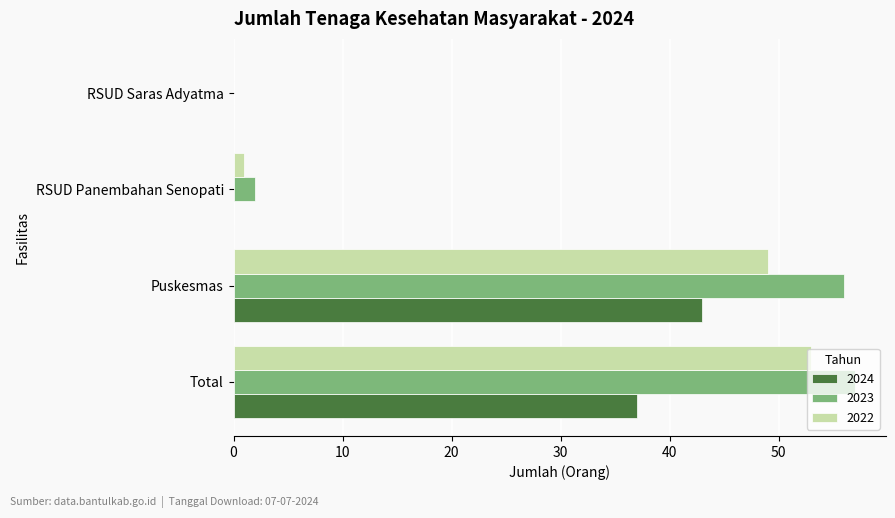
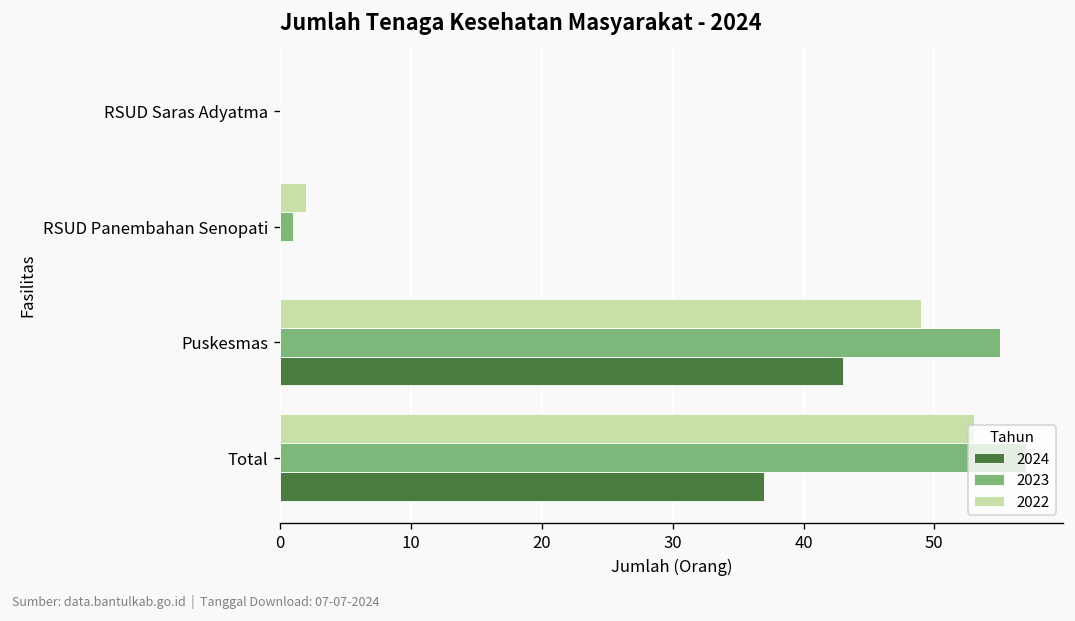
  {
    "2024": {
      "RSUD Saras Adyatma": 0,
      "RSUD Panembahan Senopati": 0,
      "Puskesmas": 43,
      "Total": 37
    },
    "2023": {
      "RSUD Saras Adyatma": 0,
-     "RSUD Panembahan Senopati": 2,
-     "Puskesmas": 56
+     "RSUD Panembahan Senopati": 1,
+     "Puskesmas": 55
    },
    "2022": {
      "RSUD Saras Adyatma": 0,
-     "RSUD Panembahan Senopati": 1,
+     "RSUD Panembahan Senopati": 2,
      "Puskesmas": 49
    }
  }
